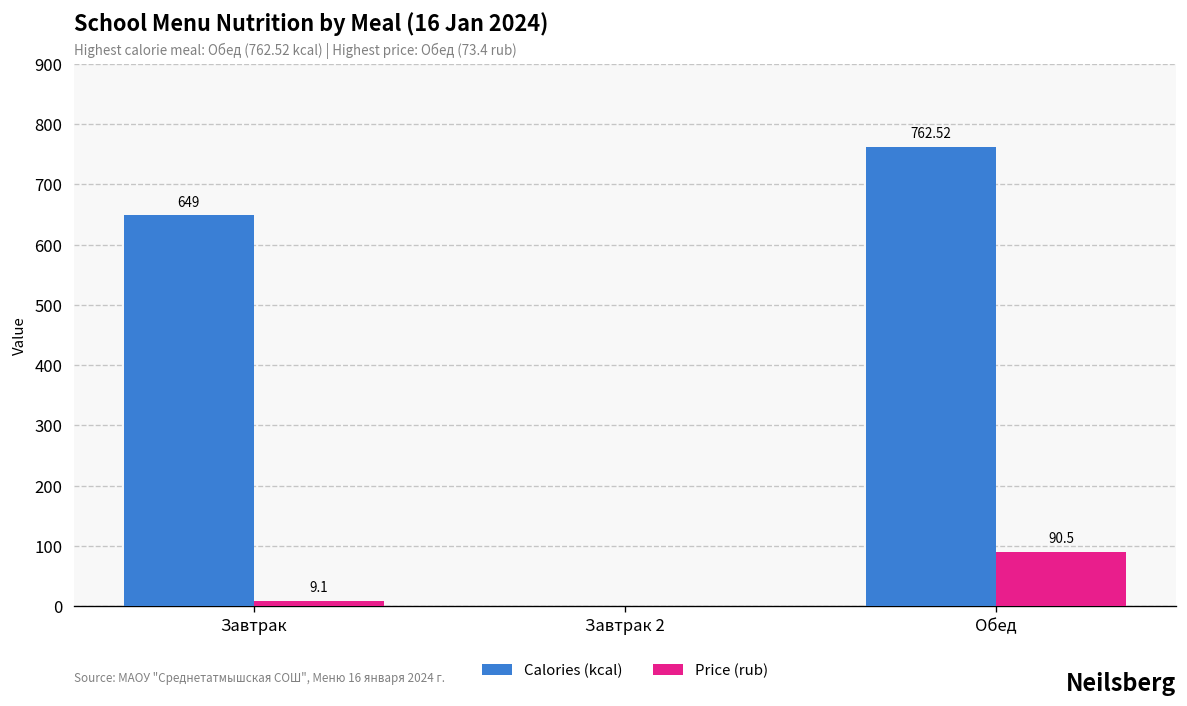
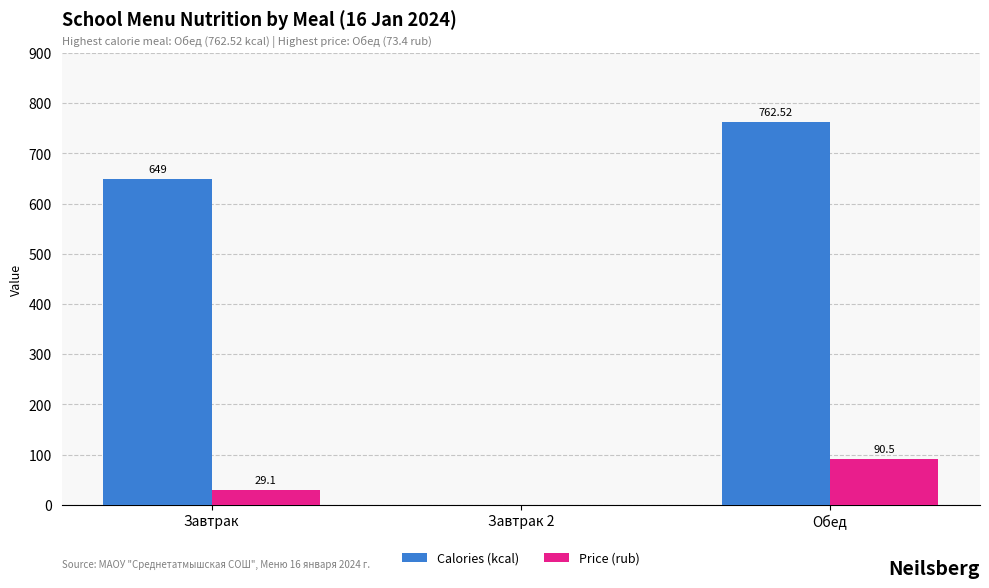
  {
    "Calories (kcal)": {
      "Завтрак": 649,
      "Обед": 762.52
    },
    "Price (rub)": {
-     "Завтрак": 9.1,
+     "Завтрак": 29.1,
      "Обед": 90.5
    }
  }
